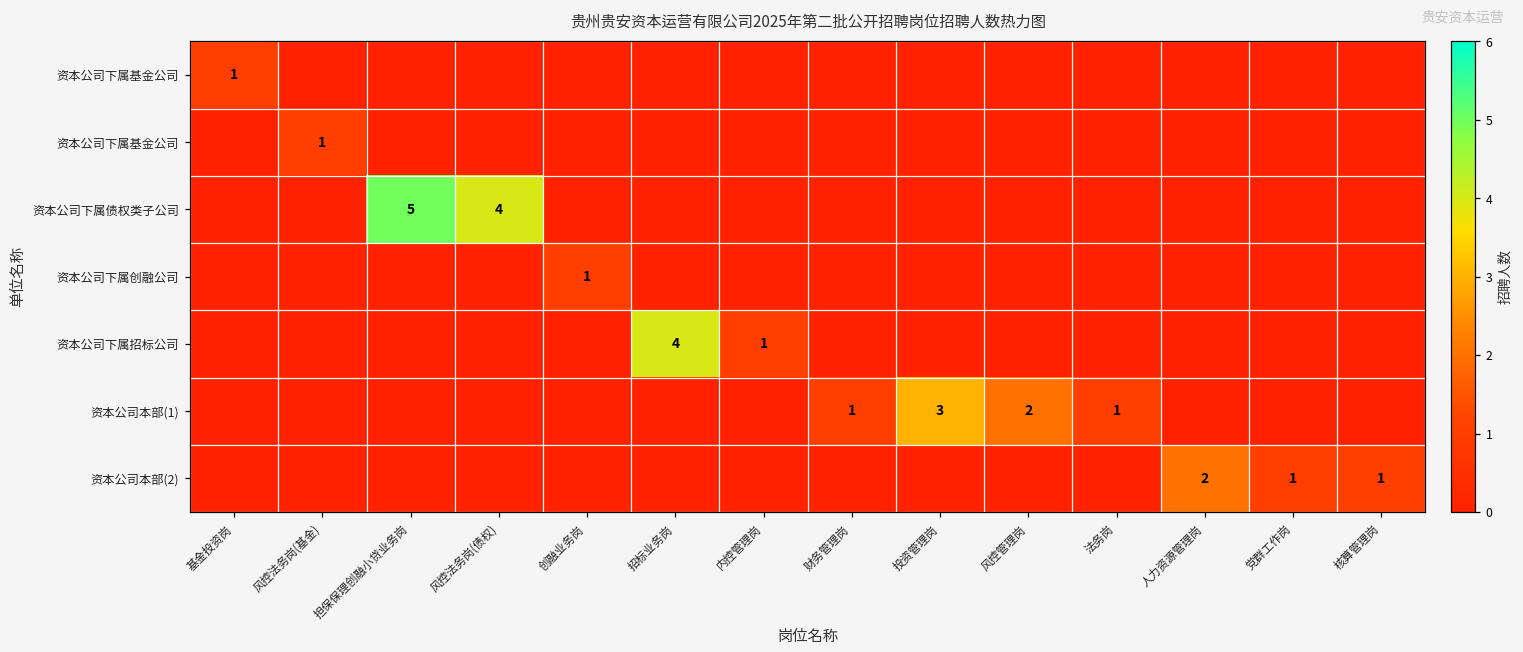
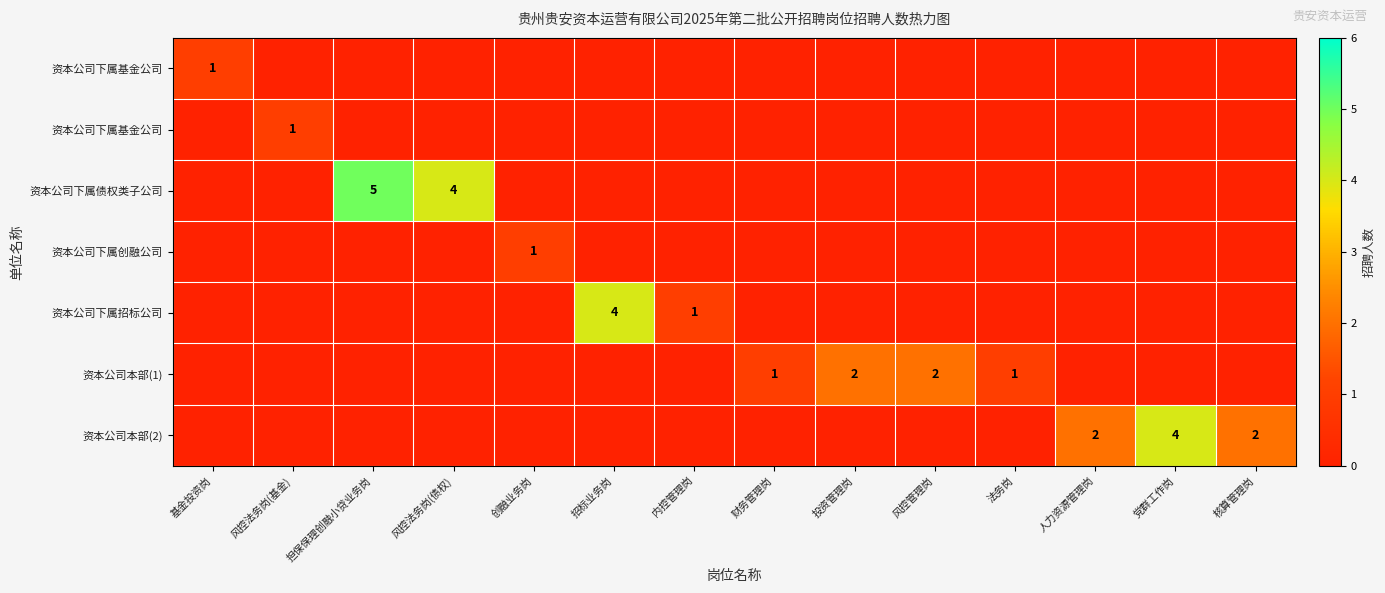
  {
    "资本公司下属债权类子公司": {
      "担保保理创融小贷业务岗": 5,
      "风控法务岗(债权)": 4
    },
    "资本公司下属创融公司": {
      "创融业务岗": 1
    },
    "资本公司下属招标公司": {
      "招标业务岗": 4,
      "内控管理岗": 1
    },
    "资本公司本部(1)": {
      "财务管理岗": 1,
-     "投资管理岗": 3,
+     "投资管理岗": 2,
      "风控管理岗": 2,
      "法务岗": 1
    },
    "资本公司本部(2)": {
      "人力资源管理岗": 2,
-     "党群工作岗": 1,
-     "核算管理岗": 1
+     "党群工作岗": 4,
+     "核算管理岗": 2
    }
  }
